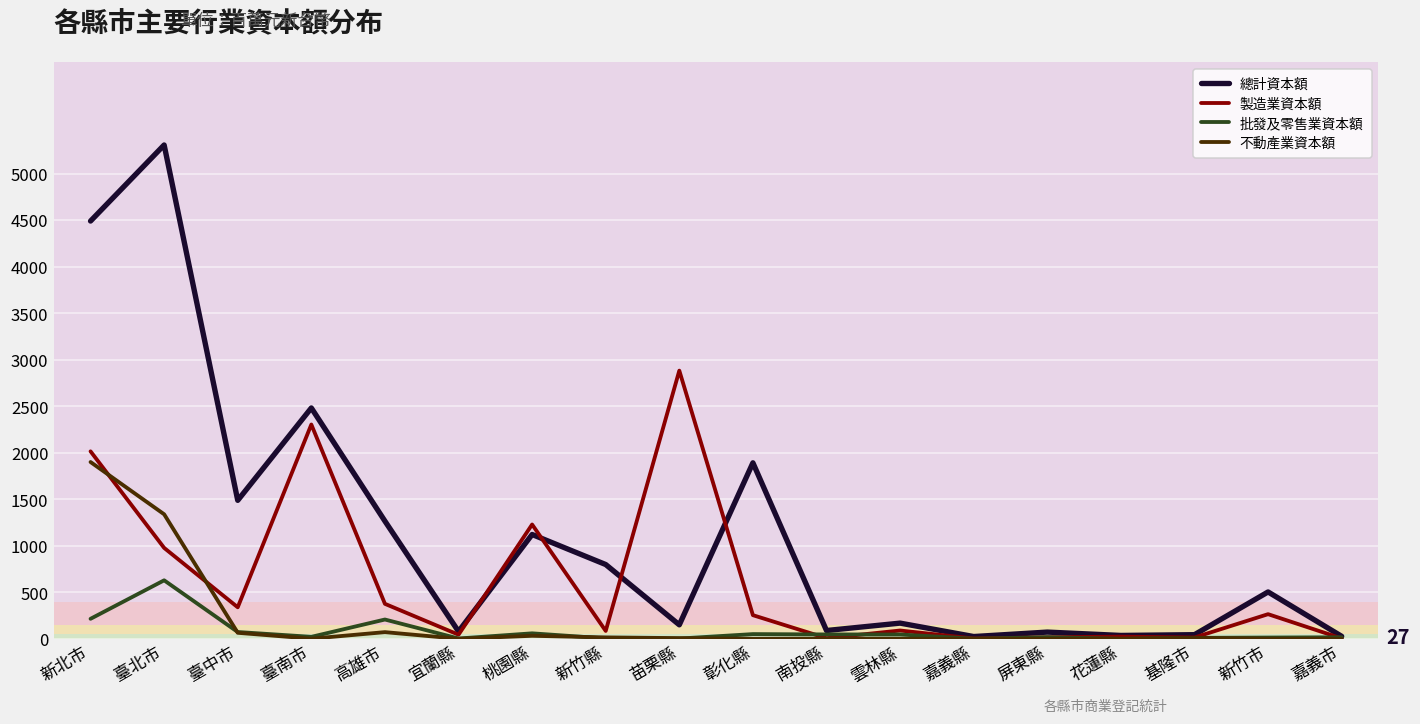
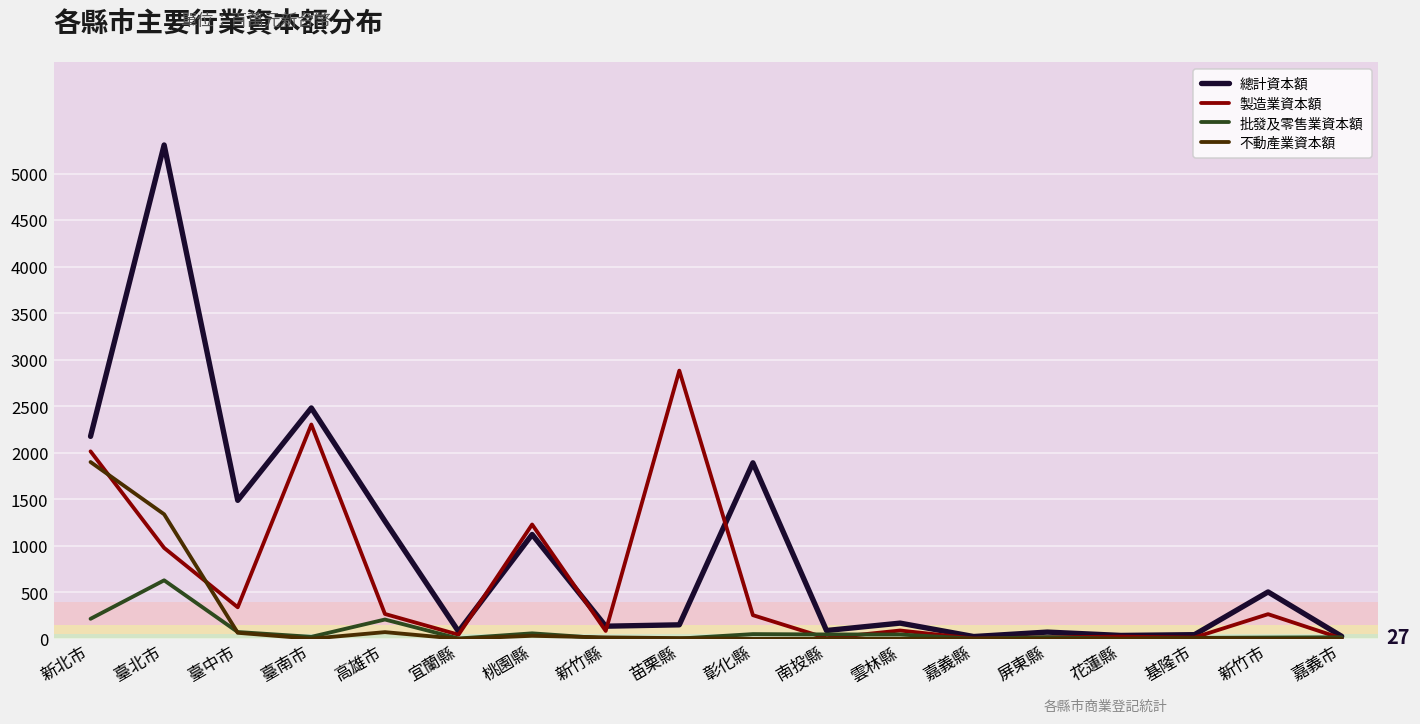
  {
    "總計資本額": {
-     "新北市": 4500,
+     "新北市": 2200,
      "臺北市": 5300,
      "臺中市": 1500,
      "臺南市": 2500,
      "高雄市": 1300,
      "宜蘭縣": 100,
      "桃園縣": 1100,
-     "新竹縣": 800,
+     "新竹縣": 100,
      "苗栗縣": 200,
      "彰化縣": 1900,
      "南投縣": 100,
      "雲林縣": 200,
      "屏東縣": 100,
      "基隆市": 0,
      "新竹市": 500
    },
    "製造業資本額": {
      "新北市": 2000,
      "臺北市": 1000,
      "臺中市": 300,
      "臺南市": 2300,
-     "高雄市": 400,
+     "高雄市": 300,
      "宜蘭縣": 0,
      "桃園縣": 1200,
      "新竹縣": 100,
      "苗栗縣": 2900,
      "彰化縣": 300,
      "雲林縣": 100,
      "新竹市": 300
    }
  }
